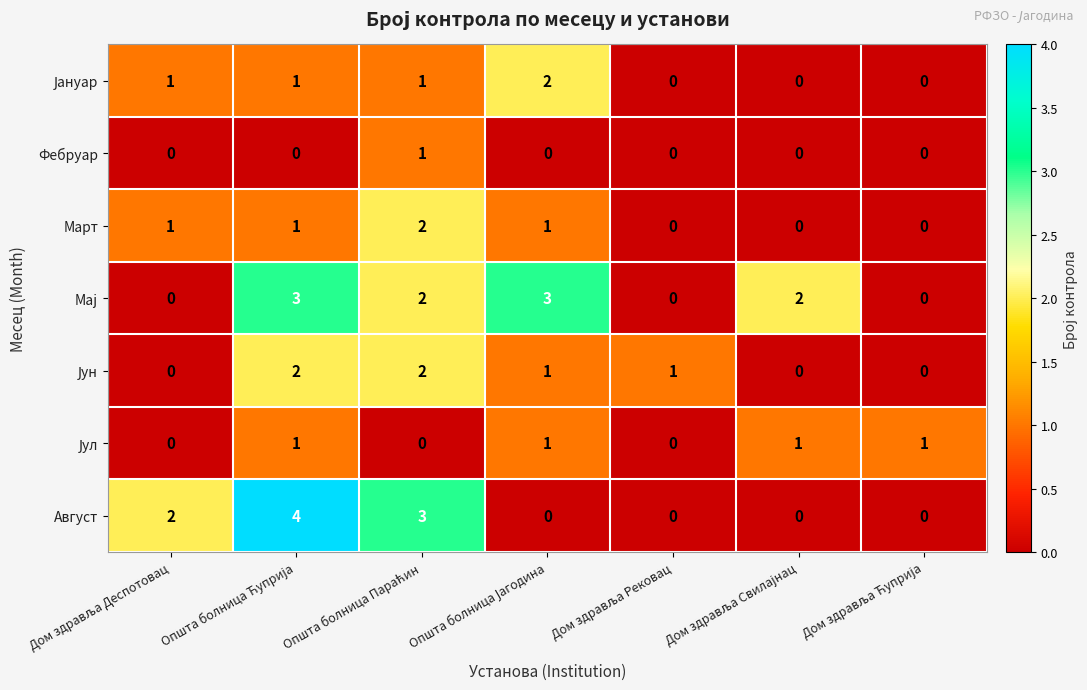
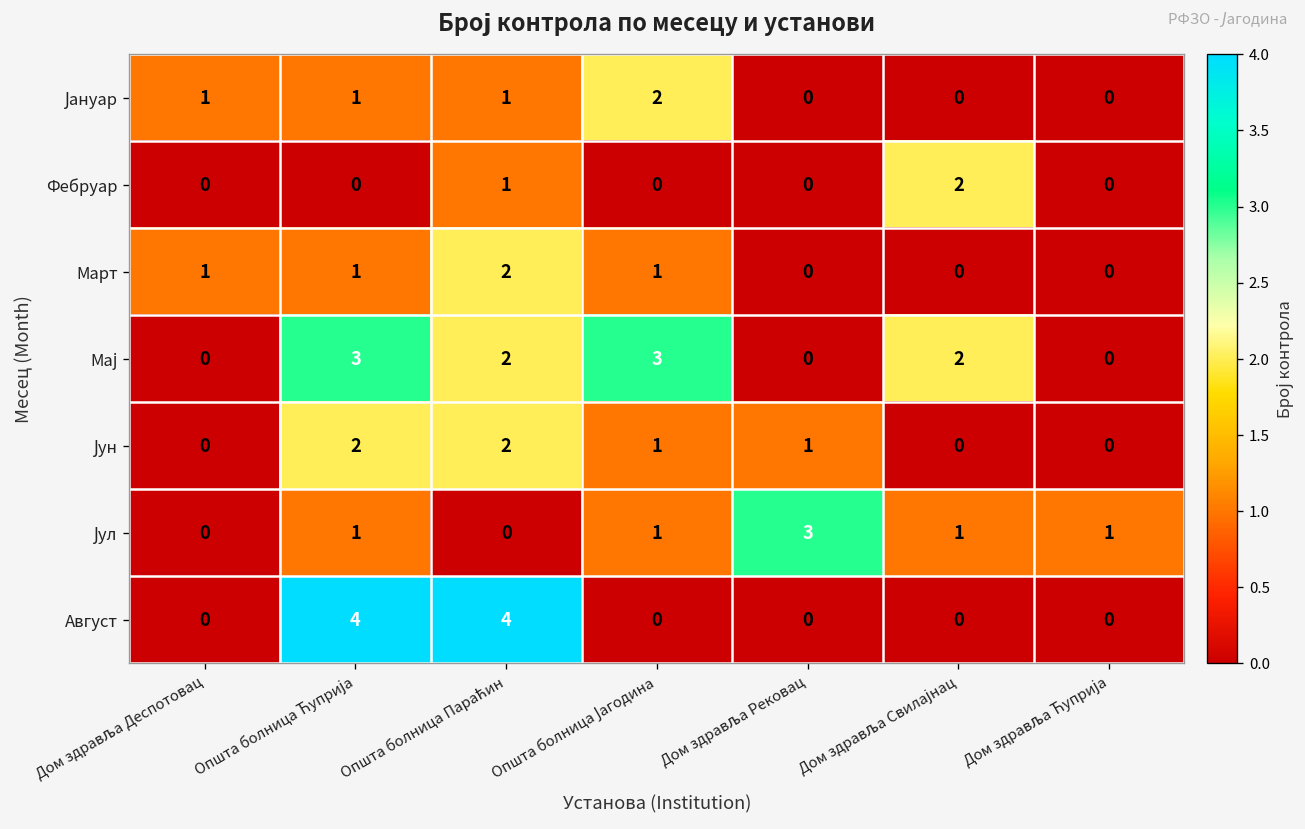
  {
    "Јануар": {
      "Дом здравља Деспотовац": 1,
      "Општа болница Ћуприја": 1,
      "Општа болница Параћин": 1,
      "Општа болница Јагодина": 2,
      "Дом здравља Рековац": 0,
      "Дом здравља Свилајнац": 0,
      "Дом здравља Ћуприја": 0
    },
    "Фебруар": {
      "Дом здравља Деспотовац": 0,
      "Општа болница Ћуприја": 0,
      "Општа болница Параћин": 1,
      "Општа болница Јагодина": 0,
      "Дом здравља Рековац": 0,
-     "Дом здравља Свилајнац": 0,
+     "Дом здравља Свилајнац": 2,
      "Дом здравља Ћуприја": 0
    },
    "Март": {
      "Дом здравља Деспотовац": 1,
      "Општа болница Ћуприја": 1,
      "Општа болница Параћин": 2,
      "Општа болница Јагодина": 1,
      "Дом здравља Рековац": 0,
      "Дом здравља Свилајнац": 0,
      "Дом здравља Ћуприја": 0
    },
    "Мај": {
      "Дом здравља Деспотовац": 0,
      "Општа болница Ћуприја": 3,
      "Општа болница Параћин": 2,
      "Општа болница Јагодина": 3,
      "Дом здравља Рековац": 0,
      "Дом здравља Свилајнац": 2,
      "Дом здравља Ћуприја": 0
    },
    "Јун": {
      "Дом здравља Деспотовац": 0,
      "Општа болница Ћуприја": 2,
      "Општа болница Параћин": 2,
      "Општа болница Јагодина": 1,
      "Дом здравља Рековац": 1,
      "Дом здравља Свилајнац": 0,
      "Дом здравља Ћуприја": 0
    },
    "Јул": {
      "Дом здравља Деспотовац": 0,
      "Општа болница Ћуприја": 1,
      "Општа болница Параћин": 0,
      "Општа болница Јагодина": 1,
-     "Дом здравља Рековац": 0,
+     "Дом здравља Рековац": 3,
      "Дом здравља Свилајнац": 1,
      "Дом здравља Ћуприја": 1
    },
    "Август": {
-     "Дом здравља Деспотовац": 2,
+     "Дом здравља Деспотовац": 0,
      "Општа болница Ћуприја": 4,
-     "Општа болница Параћин": 3,
+     "Општа болница Параћин": 4,
      "Општа болница Јагодина": 0,
      "Дом здравља Рековац": 0,
      "Дом здравља Свилајнац": 0,
      "Дом здравља Ћуприја": 0
    }
  }
